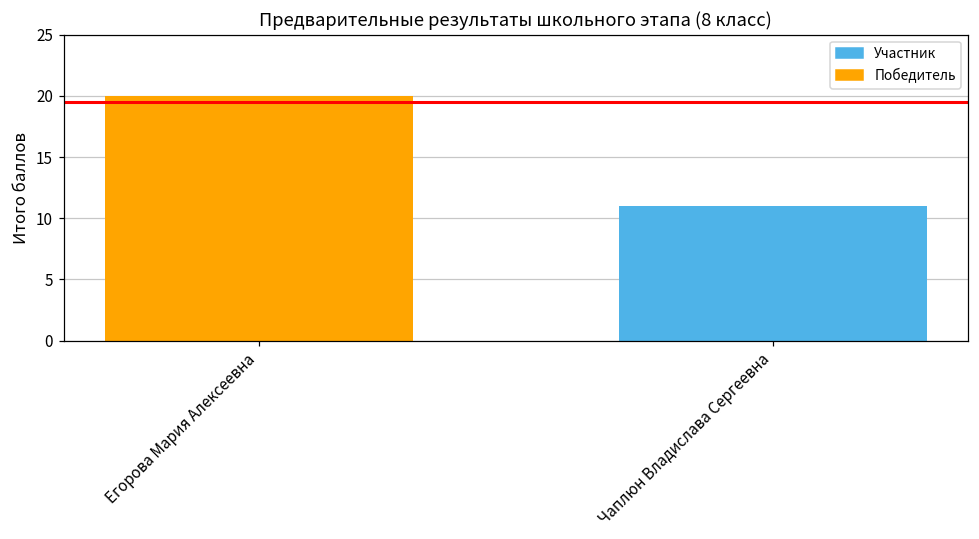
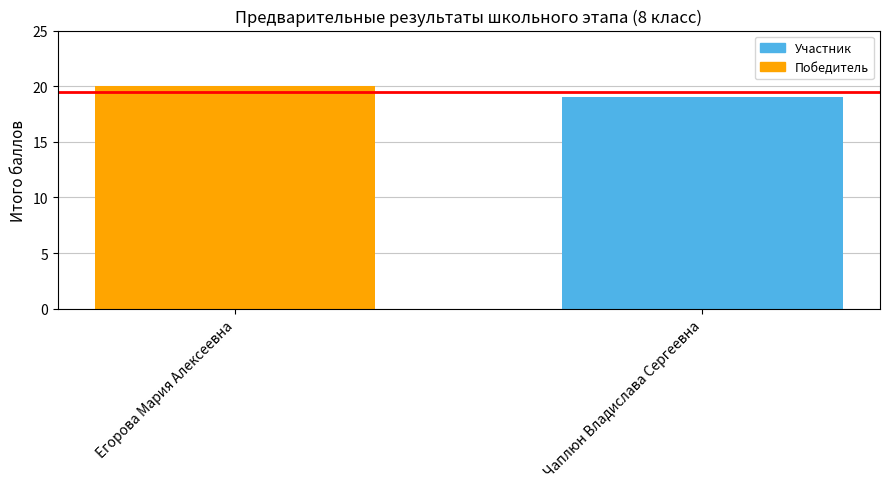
  {
    "Егорова Мария Алексеевна": 20,
-   "Чаплюн Владислава Сергеевна": 11
+   "Чаплюн Владислава Сергеевна": 19
  }
